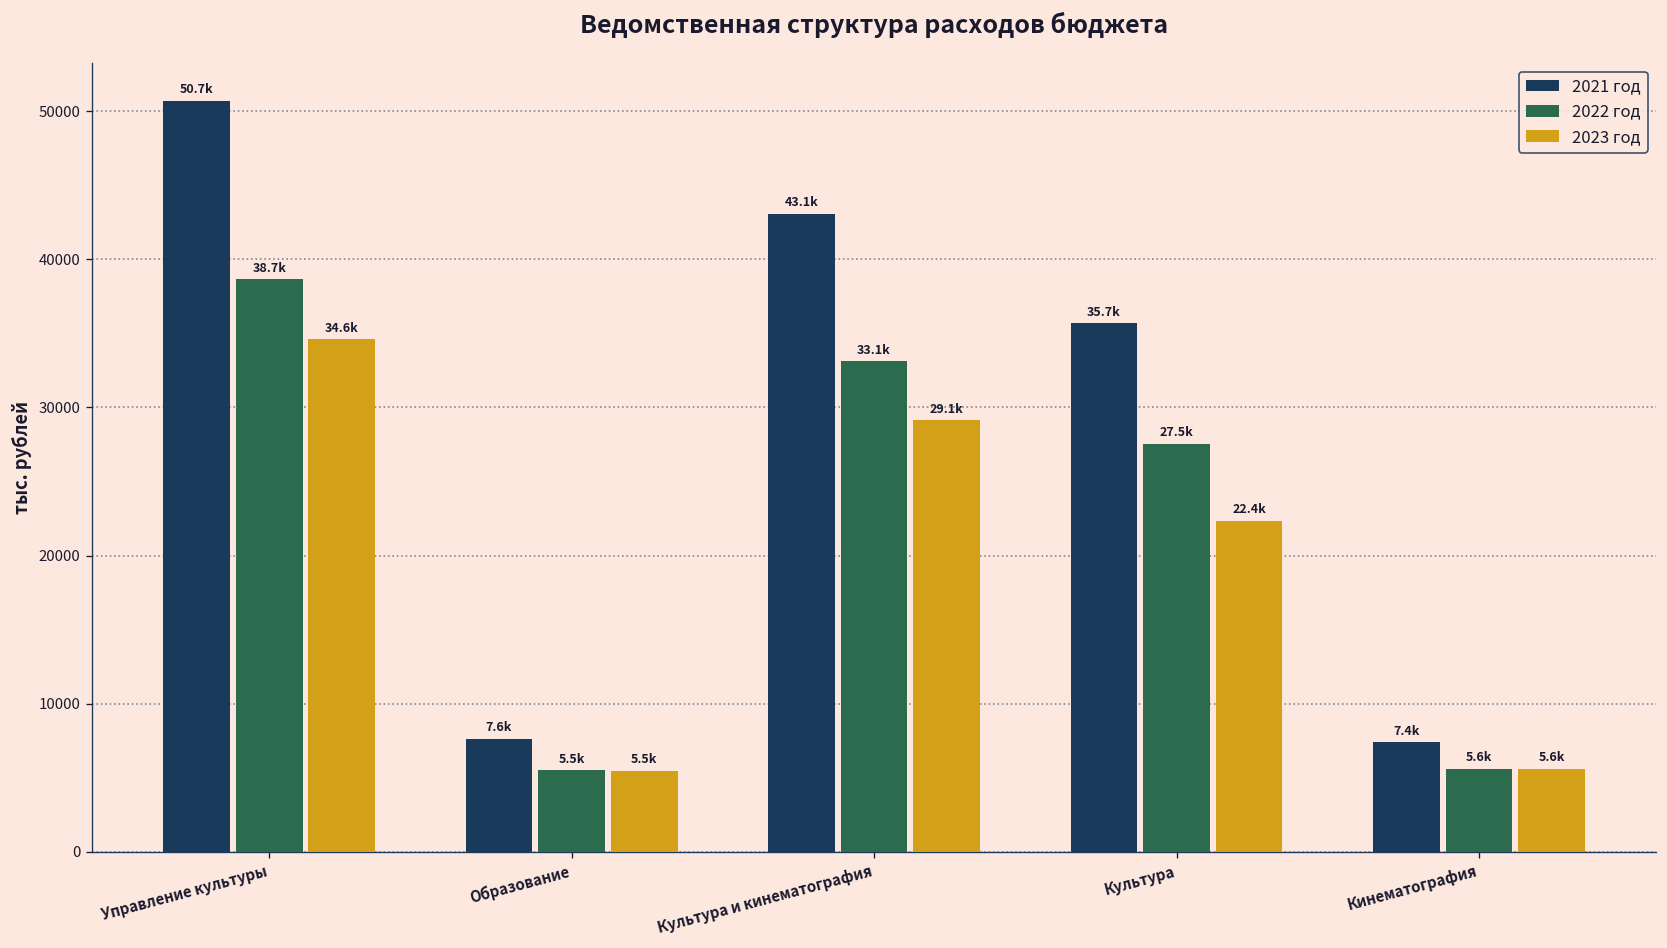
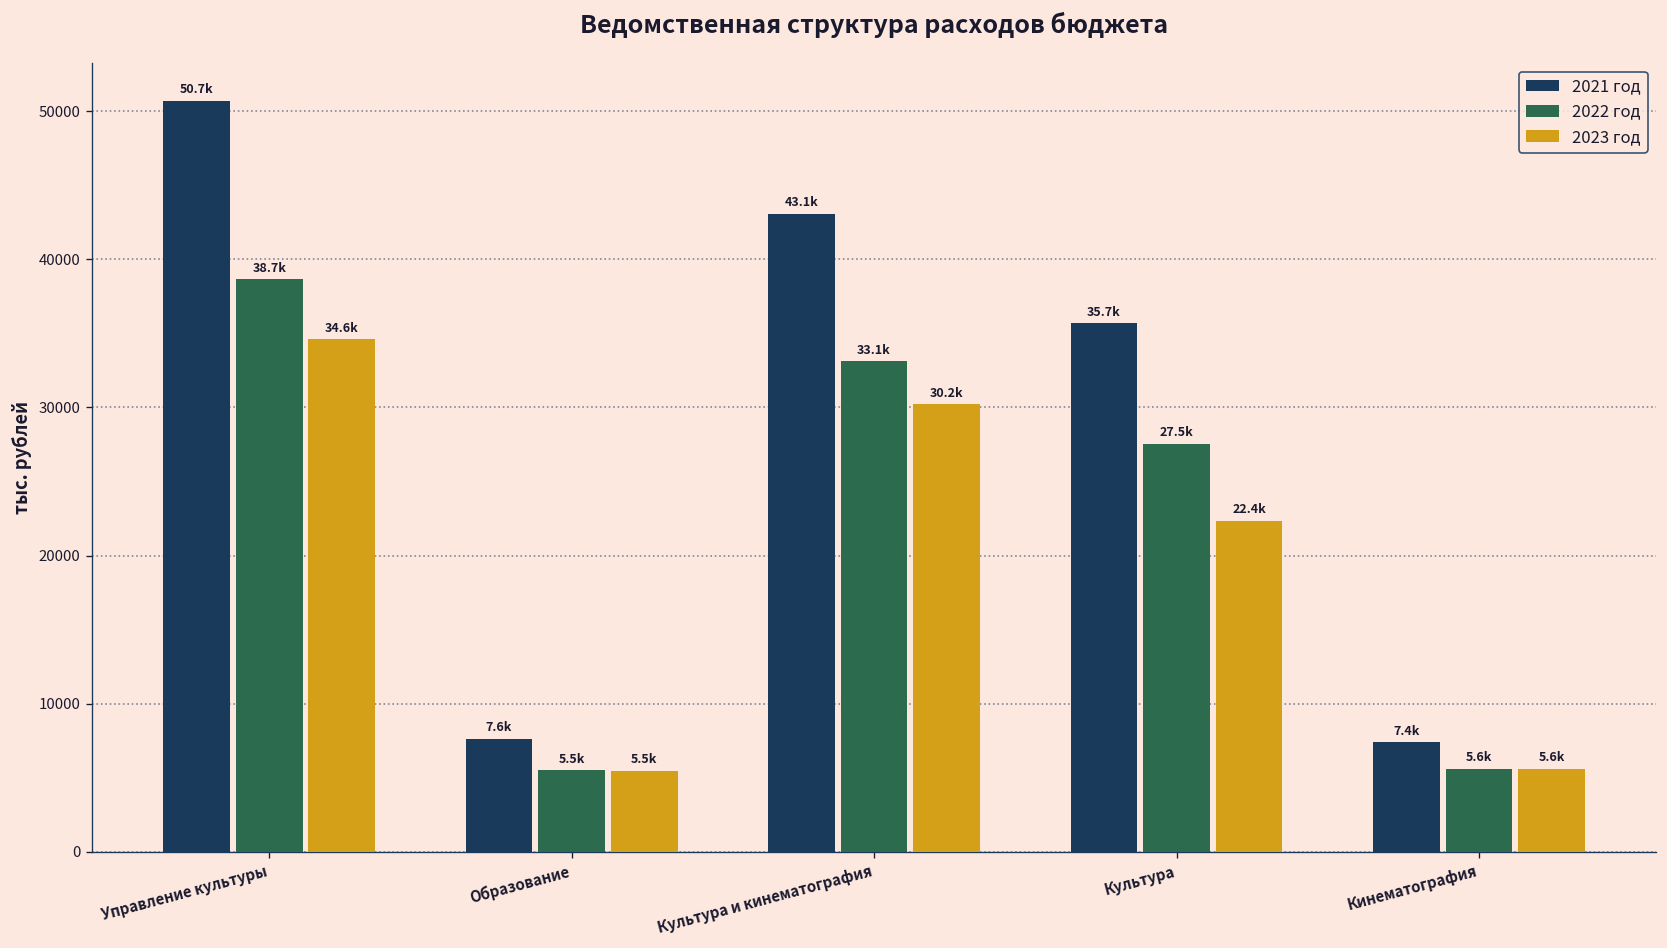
  {
    "2023 год": {
      "Управление культуры": "34.6k",
      "Образование": "5.5k",
-     "Культура и кинематография": "29.1k",
+     "Культура и кинематография": "30.2k",
      "Культура": "22.4k",
      "Кинематография": "5.6k"
    }
  }
